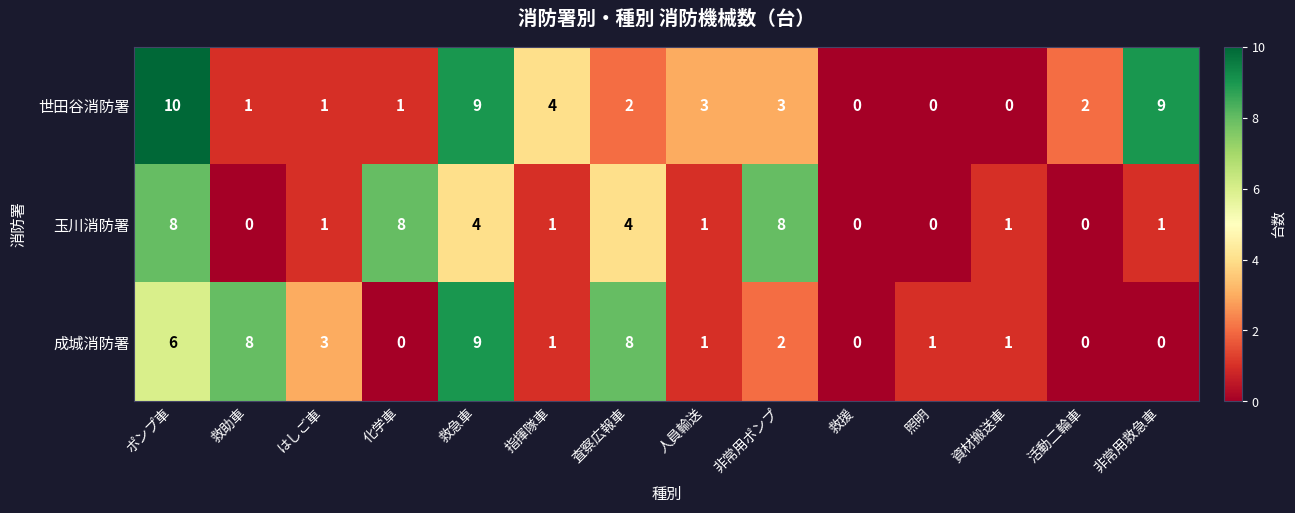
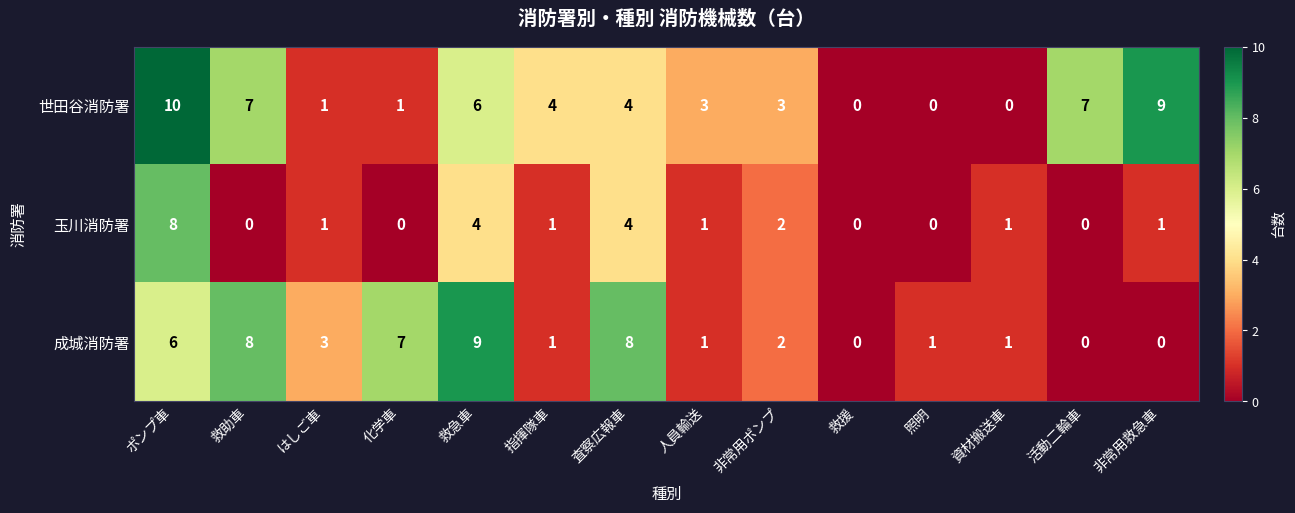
  {
    "世田谷消防署": {
      "ポンプ車": 10,
-     "救助車": 1,
+     "救助車": 7,
      "はしご車": 1,
      "化学車": 1,
-     "救急車": 9,
+     "救急車": 6,
      "指揮隊車": 4,
-     "査察広報車": 2,
+     "査察広報車": 4,
      "人員輸送": 3,
      "非常用ポンプ": 3,
      "救援": 0,
      "照明": 0,
      "資材搬送車": 0,
-     "活動二輪車": 2,
+     "活動二輪車": 7,
      "非常用救急車": 9
    },
    "玉川消防署": {
      "ポンプ車": 8,
      "救助車": 0,
      "はしご車": 1,
-     "化学車": 8,
+     "化学車": 0,
      "救急車": 4,
      "指揮隊車": 1,
      "査察広報車": 4,
      "人員輸送": 1,
-     "非常用ポンプ": 8,
+     "非常用ポンプ": 2,
      "救援": 0,
      "照明": 0,
      "資材搬送車": 1,
      "活動二輪車": 0,
      "非常用救急車": 1
    },
    "成城消防署": {
      "ポンプ車": 6,
      "救助車": 8,
      "はしご車": 3,
-     "化学車": 0,
+     "化学車": 7,
      "救急車": 9,
      "指揮隊車": 1,
      "査察広報車": 8,
      "人員輸送": 1,
      "非常用ポンプ": 2,
      "救援": 0,
      "照明": 1,
      "資材搬送車": 1,
      "活動二輪車": 0,
      "非常用救急車": 0
    }
  }
